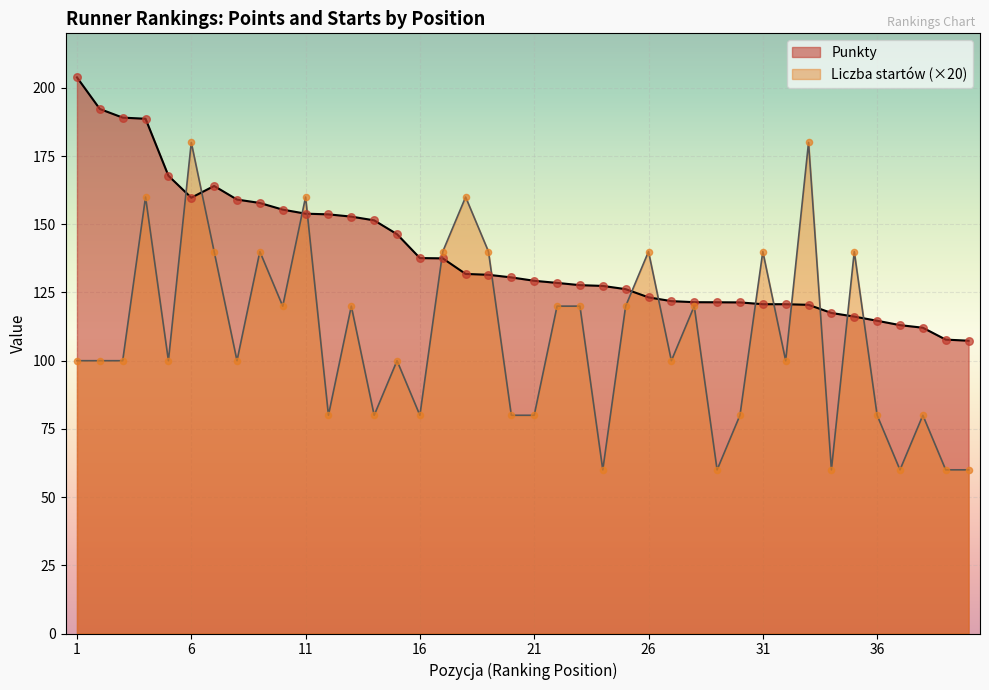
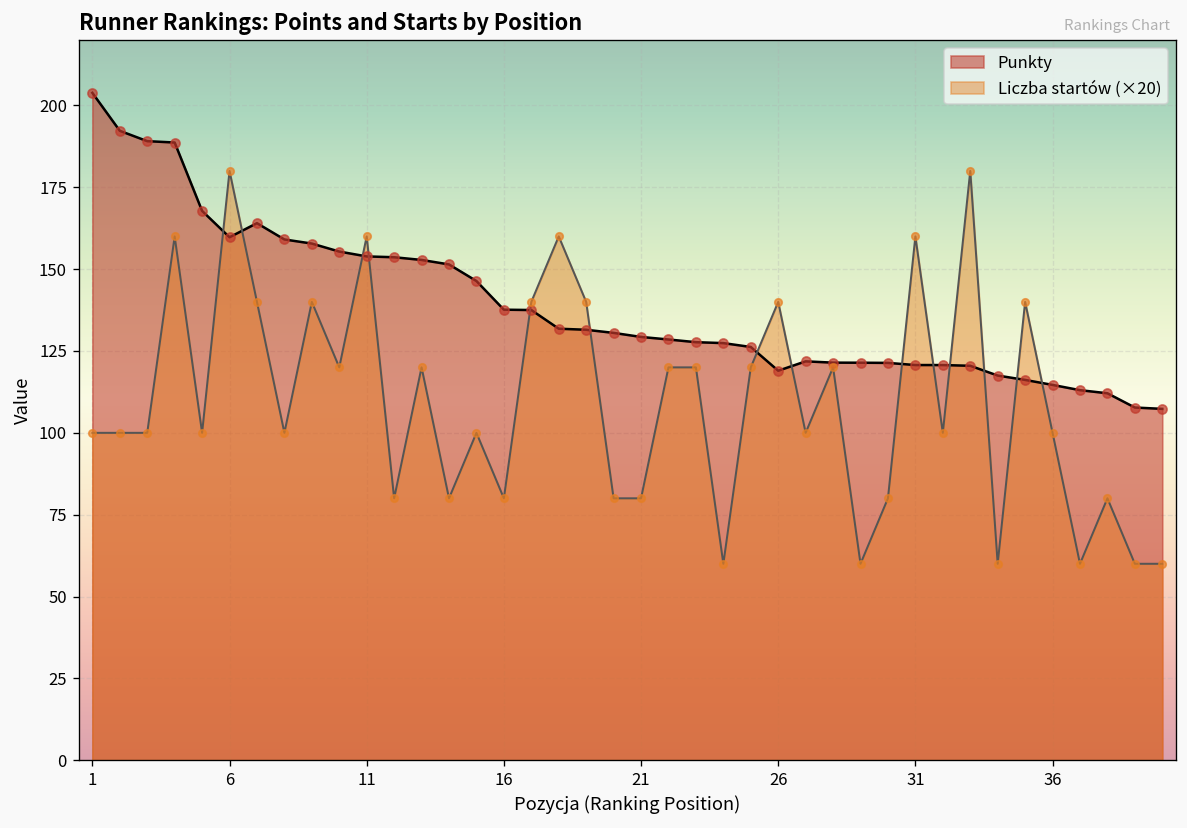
  {
    "Punkty": {
      "1": 204,
      "6": 160,
      "11": 154,
      "16": 138,
      "21": 129,
-     "26": 123,
+     "26": 119,
      "31": 121,
      "36": 115
    },
    "Liczba startów (×20)": {
      "1": 100,
      "6": 180,
      "11": 160,
      "16": 80,
      "21": 80,
      "26": 140,
-     "31": 140,
-     "36": 80
+     "31": 160,
+     "36": 100
    }
  }
